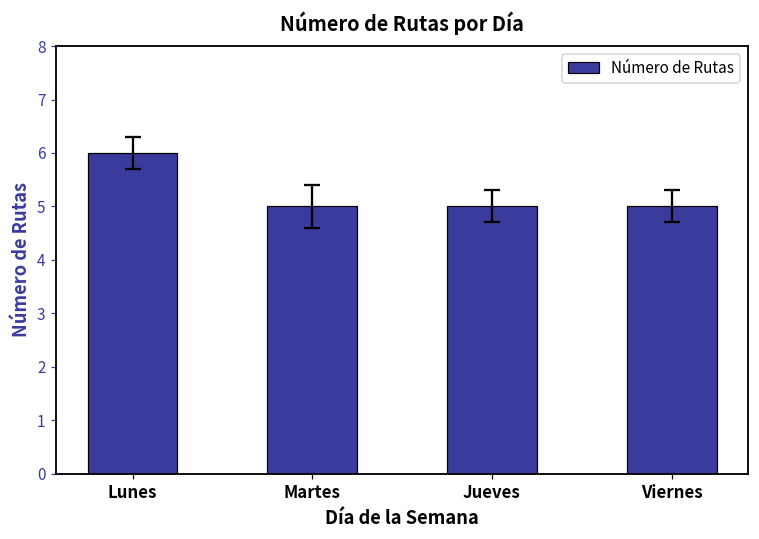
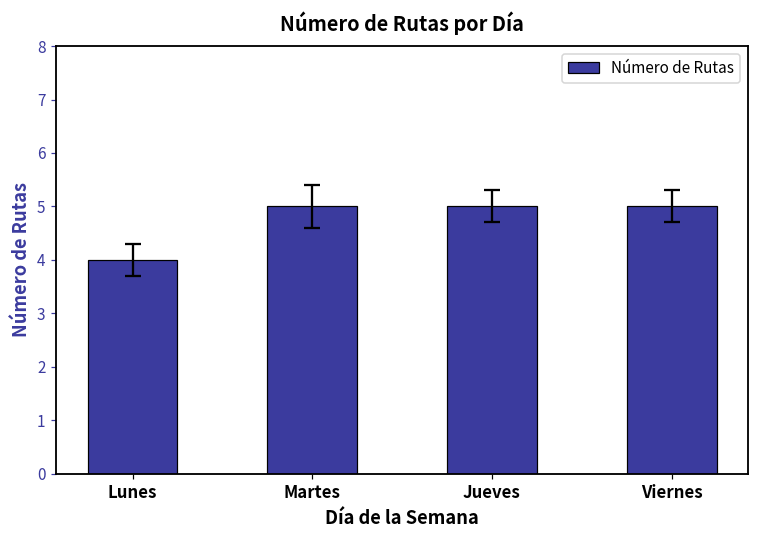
  {
    "Número de Rutas": {
-     "Lunes": 6,
+     "Lunes": 4,
      "Martes": 5,
      "Jueves": 5,
      "Viernes": 5
    }
  }
